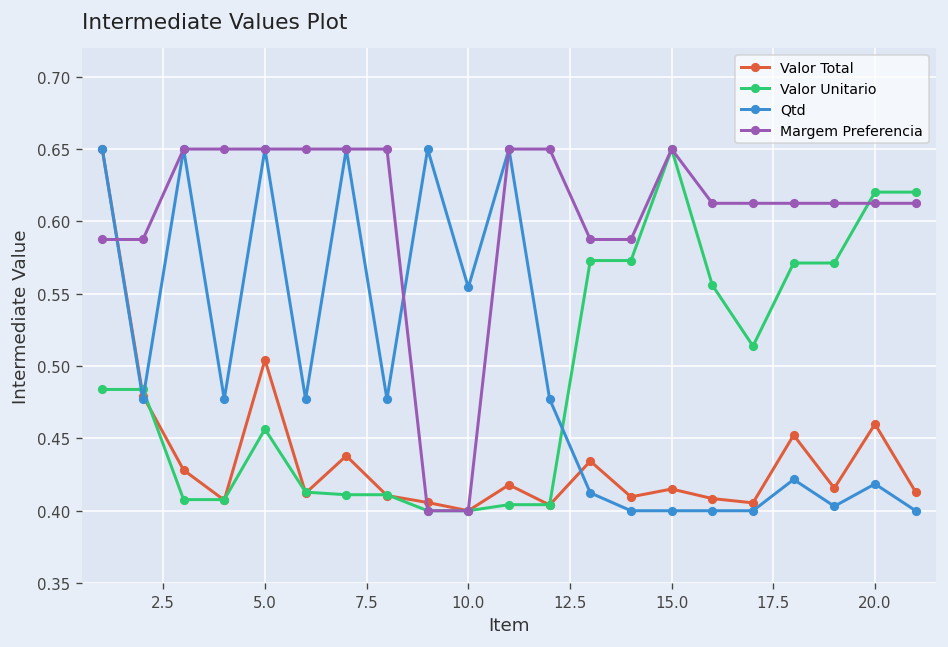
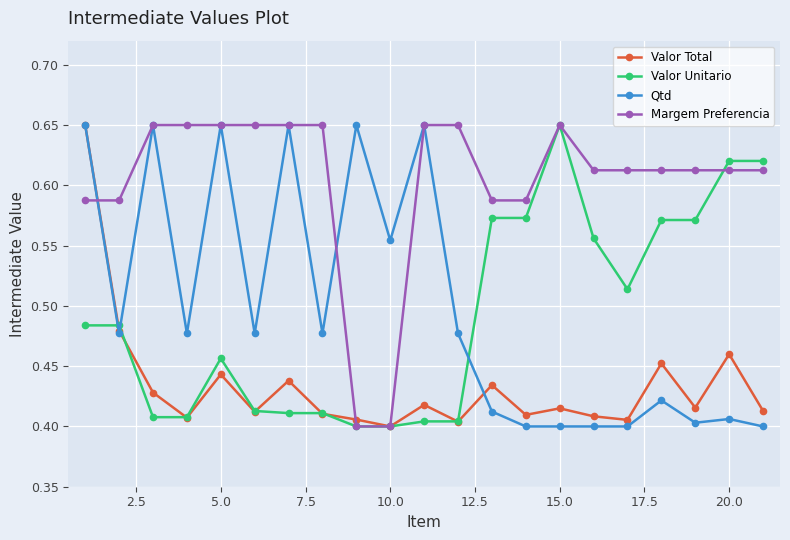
  {
    "Valor Total": {
-     "5.0": 0.504,
+     "5.0": 0.443,
      "15.0": 0.415,
      "20.0": 0.460
    },
    "Valor Unitario": {
      "5.0": 0.456,
      "20.0": 0.620
    },
    "Qtd": {
      "10.0": 0.554,
      "15.0": 0.400,
-     "20.0": 0.419
+     "20.0": 0.406
    },
    "Margem Preferencia": {
      "20.0": 0.613
    }
  }
